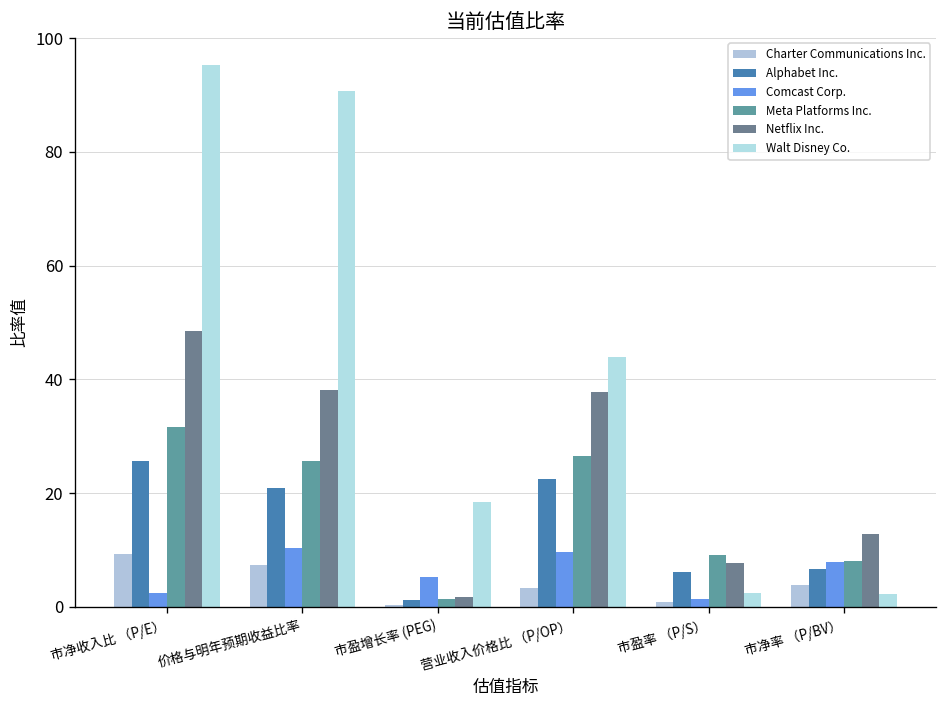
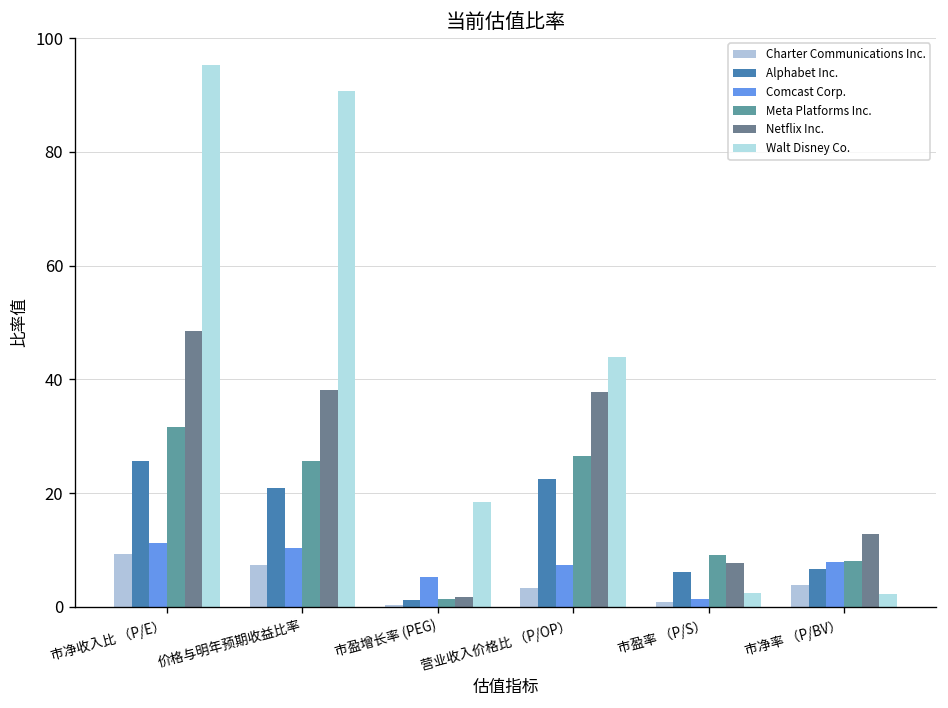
  {
    "Comcast Corp.": {
-     "市净收入比 （P/E）": 2,
+     "市净收入比 （P/E）": 11,
      "价格与明年预期收益比率": 10,
      "市盈增长率 (PEG)": 5,
-     "营业收入价格比 （P/OP）": 10,
+     "营业收入价格比 （P/OP）": 7,
      "市盈率 （P/S）": 1,
      "市净率 （P/BV）": 8
    }
  }
